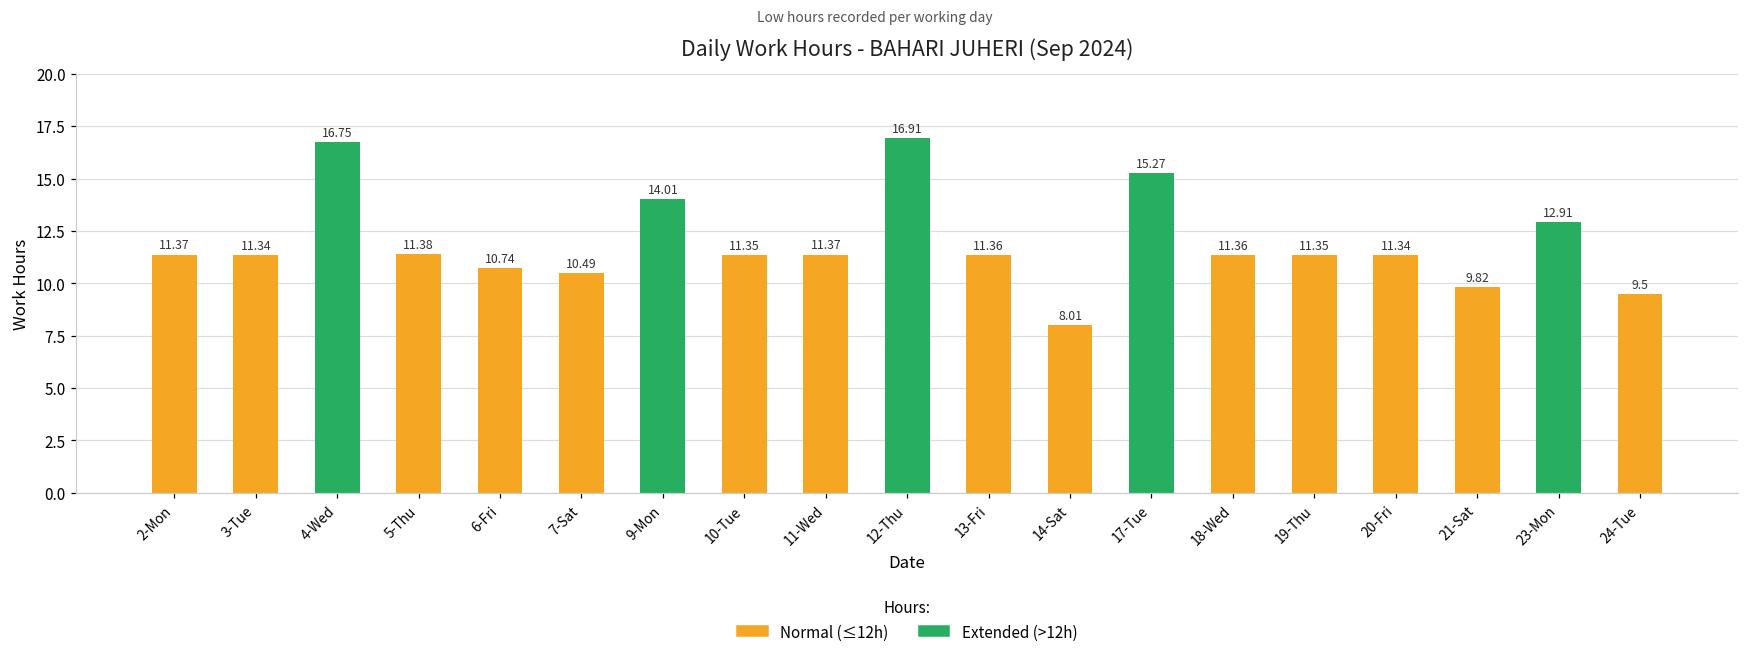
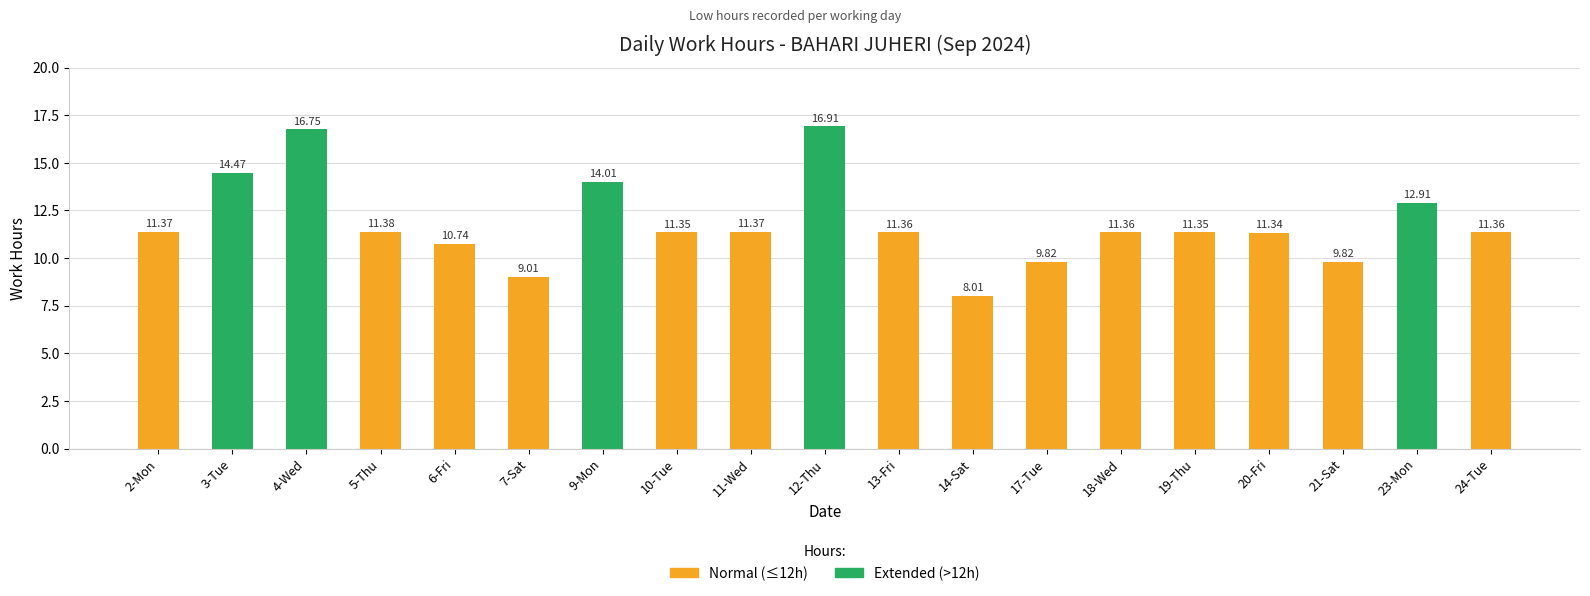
  {
    "2-Mon": 11.37,
-   "3-Tue": 11.34,
+   "3-Tue": 14.47,
    "4-Wed": 16.75,
    "5-Thu": 11.38,
    "6-Fri": 10.74,
-   "7-Sat": 10.49,
+   "7-Sat": 9.01,
    "9-Mon": 14.01,
    "10-Tue": 11.35,
    "11-Wed": 11.37,
    "12-Thu": 16.91,
    "13-Fri": 11.36,
    "14-Sat": 8.01,
-   "17-Tue": 15.27,
+   "17-Tue": 9.82,
    "18-Wed": 11.36,
    "19-Thu": 11.35,
    "20-Fri": 11.34,
    "21-Sat": 9.82,
    "23-Mon": 12.91,
-   "24-Tue": 9.5
+   "24-Tue": 11.36
  }
